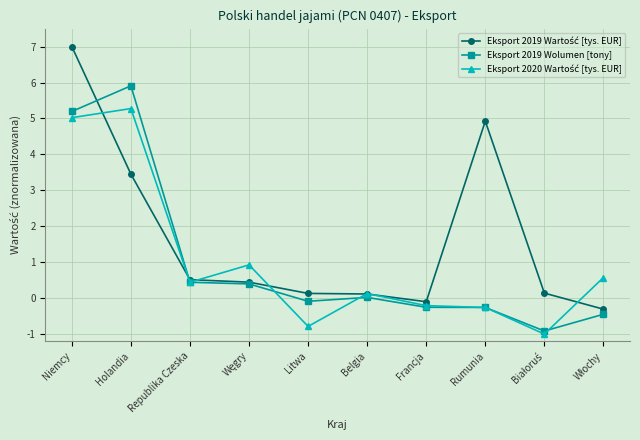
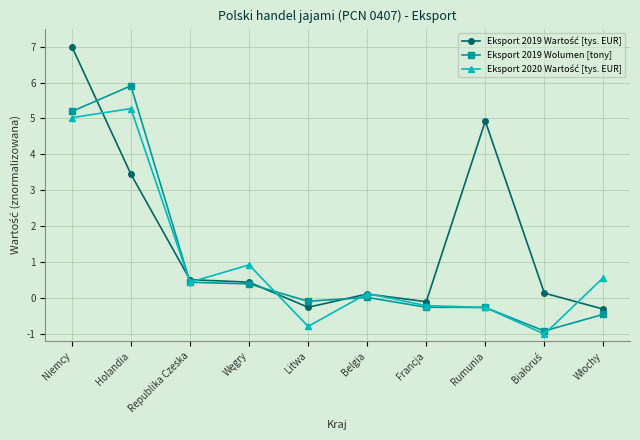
  {
    "Eksport 2019 Wartość [tys. EUR]": {
      "Niemcy": 7.0,
      "Holandia": 3.4,
-     "Litwa": 0.1,
+     "Litwa": -0.3,
      "Francja": -0.1,
      "Rumunia": 4.9,
      "Białoruś": 0.1,
      "Włochy": -0.3
    }
  }
